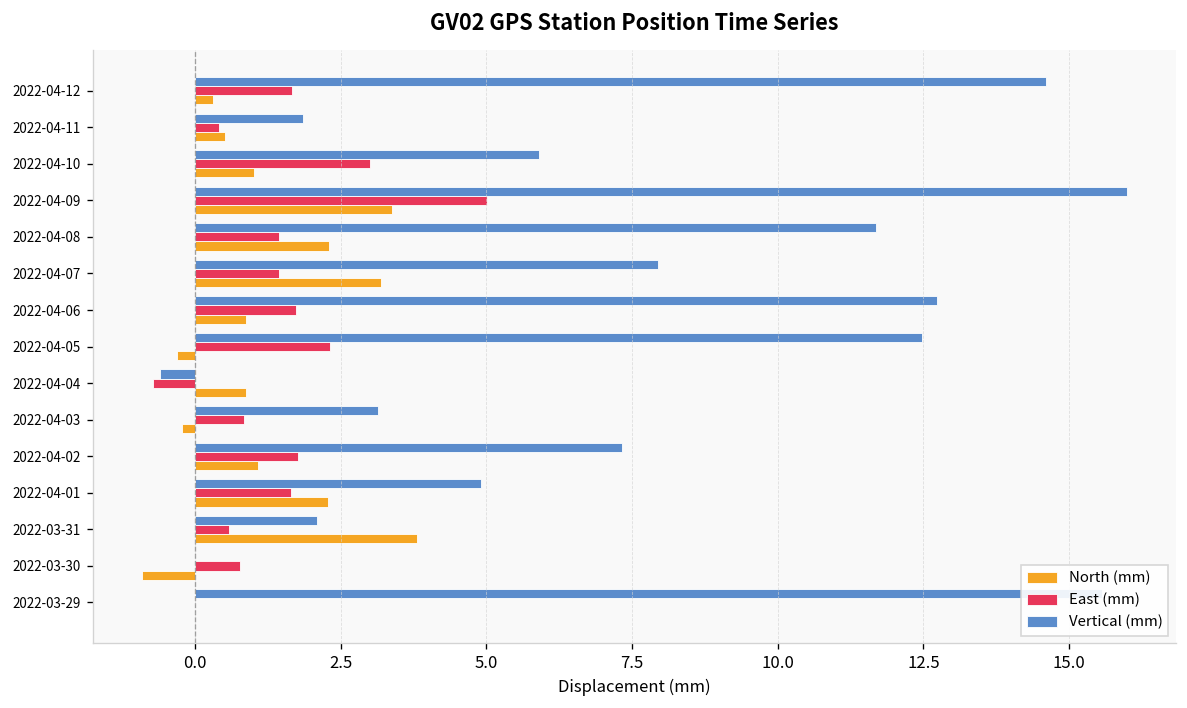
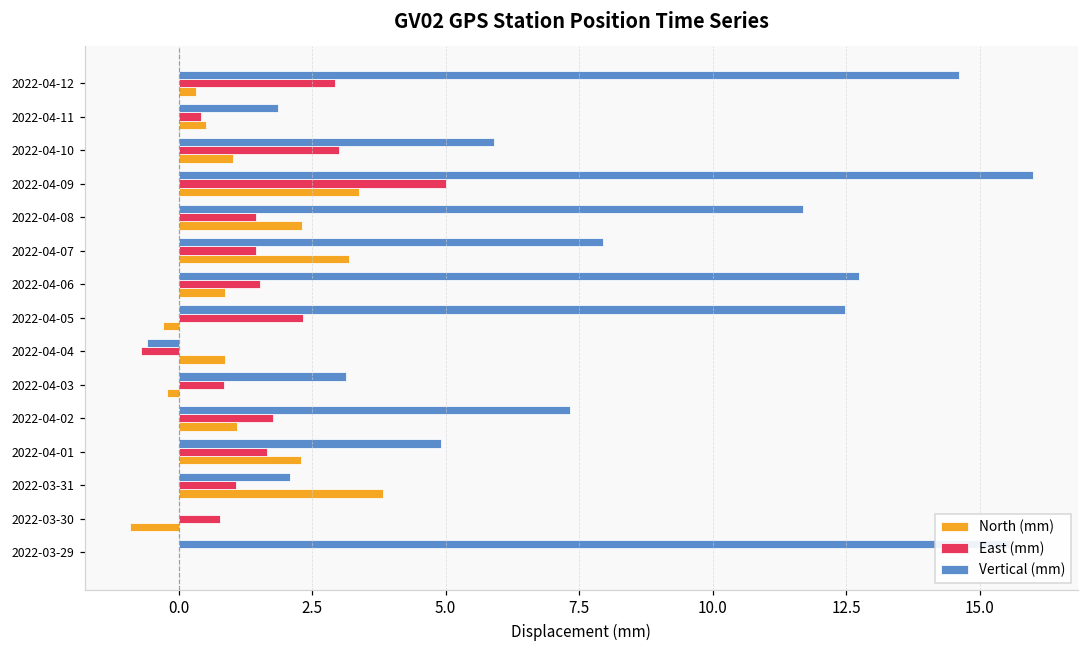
  {
    "North (mm)": {
      "2022-04-12": 0.3,
      "2022-04-11": 0.5,
      "2022-04-10": 1.0,
      "2022-04-09": 3.4,
      "2022-04-08": 2.3,
      "2022-04-07": 3.2,
      "2022-04-06": 0.9,
      "2022-04-05": -0.3,
      "2022-04-04": 0.9,
      "2022-04-03": -0.2,
      "2022-04-02": 1.1,
      "2022-04-01": 2.3,
      "2022-03-31": 3.8,
      "2022-03-30": -0.9,
      "2022-03-29": 0.0
    },
    "East (mm)": {
-     "2022-04-12": 1.7,
+     "2022-04-12": 2.9,
      "2022-04-11": 0.4,
      "2022-04-10": 3.0,
      "2022-04-09": 5.0,
      "2022-04-08": 1.5,
      "2022-04-07": 1.5,
-     "2022-04-06": 1.7,
+     "2022-04-06": 1.5,
      "2022-04-05": 2.3,
      "2022-04-04": -0.7,
      "2022-04-03": 0.9,
      "2022-04-02": 1.8,
      "2022-04-01": 1.7,
-     "2022-03-31": 0.6,
+     "2022-03-31": 1.1,
      "2022-03-30": 0.8,
      "2022-03-29": 0.0
    },
    "Vertical (mm)": {
      "2022-04-12": 14.6,
      "2022-04-11": 1.9,
      "2022-04-10": 5.9,
      "2022-04-09": 16.0,
      "2022-04-08": 11.7,
      "2022-04-07": 8.0,
      "2022-04-06": 12.7,
      "2022-04-05": 12.5,
      "2022-04-04": -0.6,
      "2022-04-03": 3.1,
      "2022-04-02": 7.3,
      "2022-04-01": 4.9,
      "2022-03-31": 2.1,
      "2022-03-30": 0.0
    }
  }
